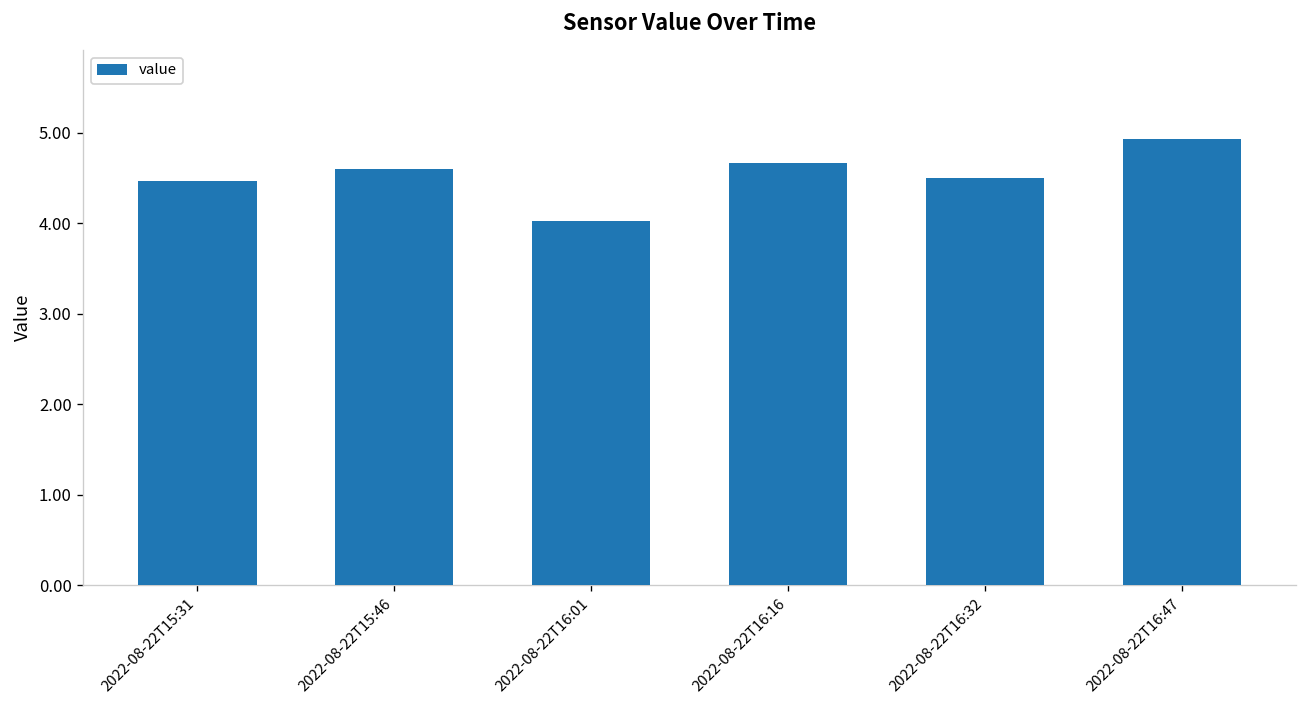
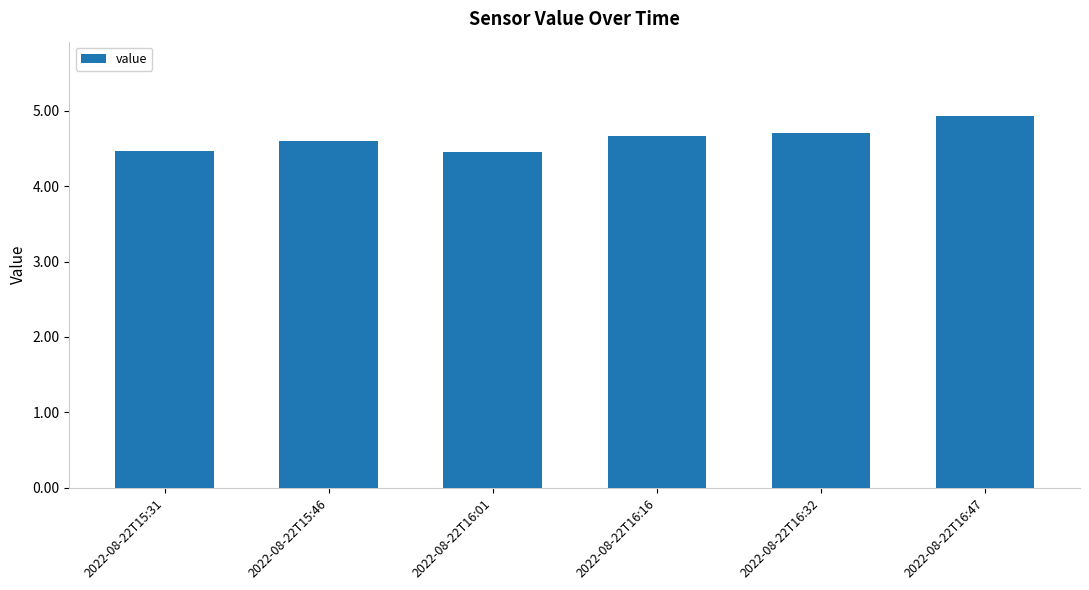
  {
    "2022-08-22T15:31": 4.5,
    "2022-08-22T15:46": 4.6,
-   "2022-08-22T16:01": 4.0,
+   "2022-08-22T16:01": 4.5,
    "2022-08-22T16:16": 4.7,
-   "2022-08-22T16:32": 4.5,
+   "2022-08-22T16:32": 4.7,
    "2022-08-22T16:47": 4.9
  }
